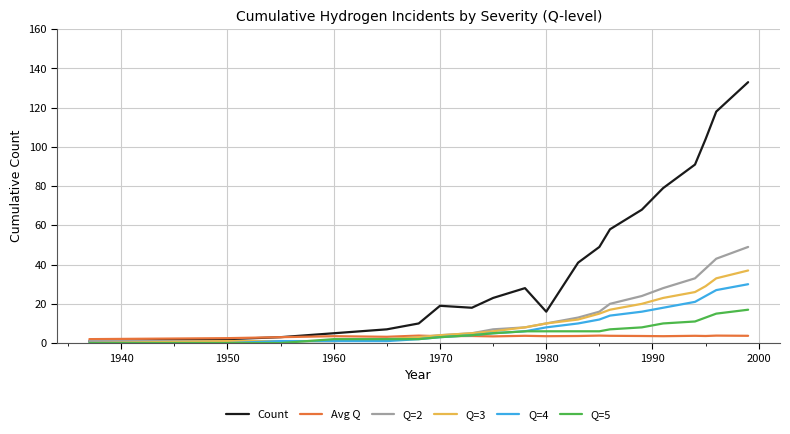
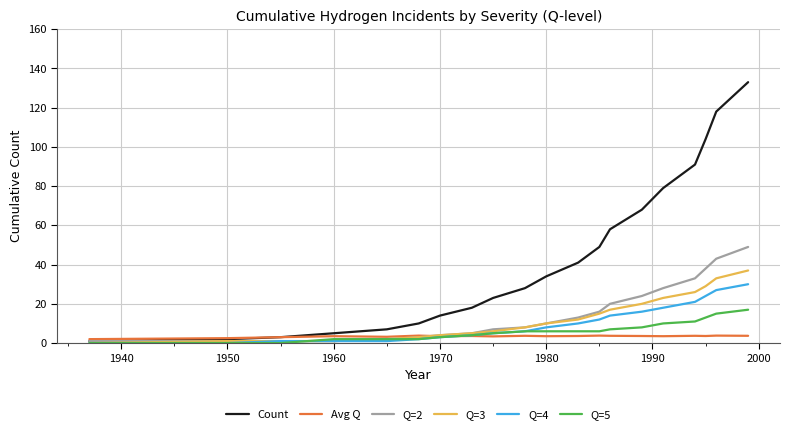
  {
    "Count": {
      "1960": 5,
-     "1970": 19,
-     "1980": 16
+     "1970": 14,
+     "1980": 34
    },
    "Avg Q": {
      "1960": 4,
      "1980": 4
    },
    "Q=4": {
      "1980": 8
    },
    "Q=5": {
      "1980": 6
    }
  }
